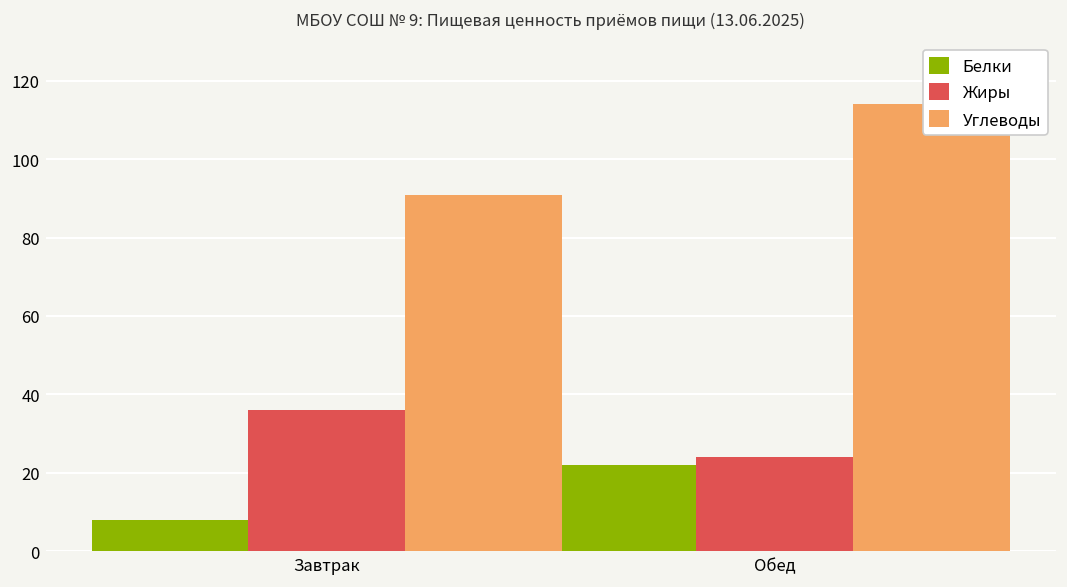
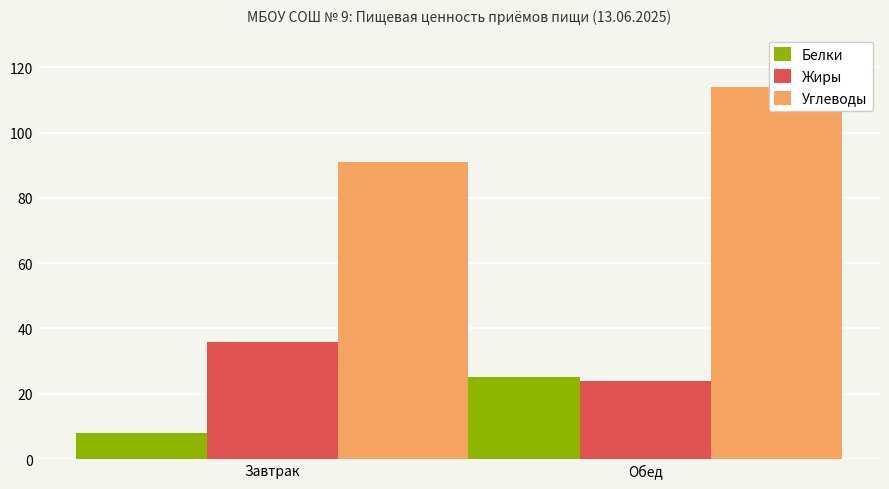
  {
    "Белки": {
      "Завтрак": 8,
-     "Обед": 22
+     "Обед": 25
    },
    "Жиры": {
      "Завтрак": 36,
      "Обед": 24
    },
    "Углеводы": {
      "Завтрак": 91
    }
  }
